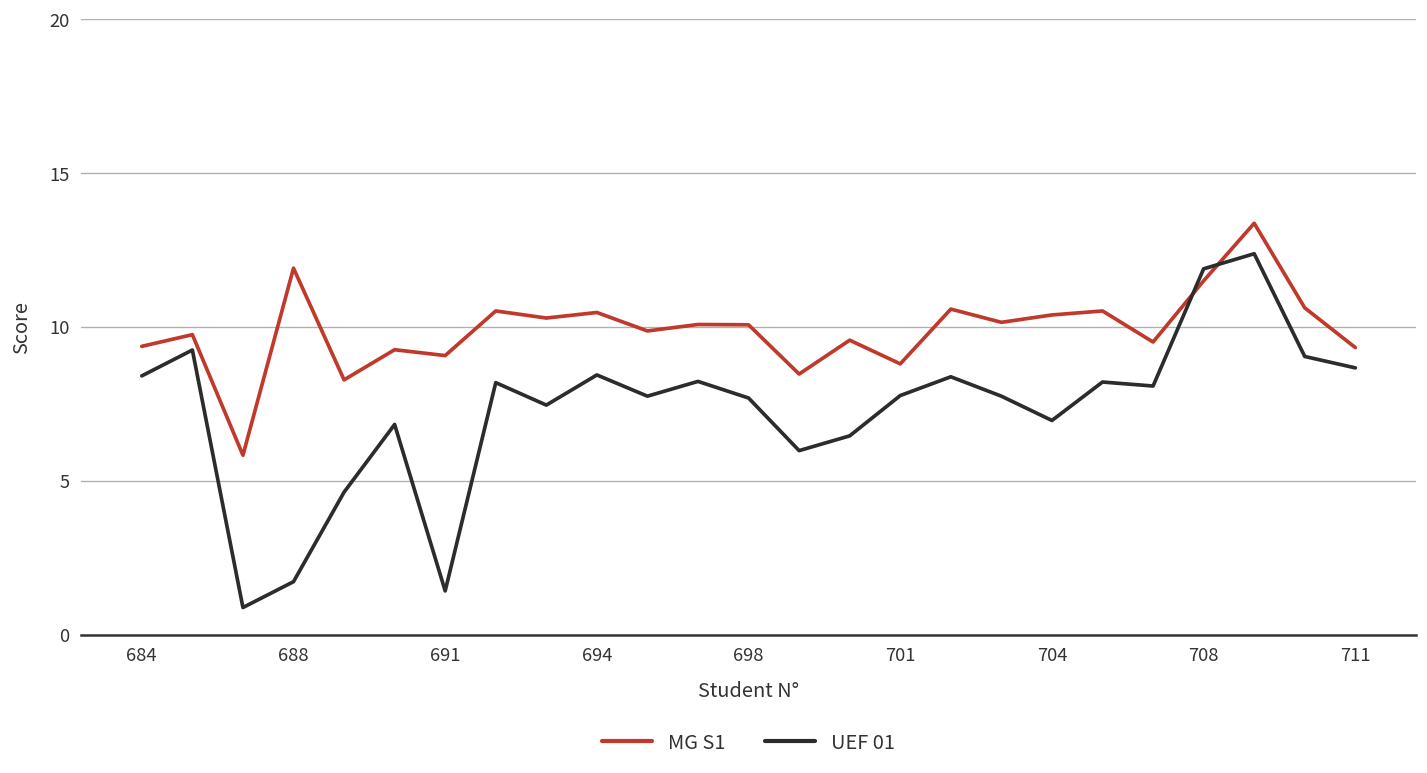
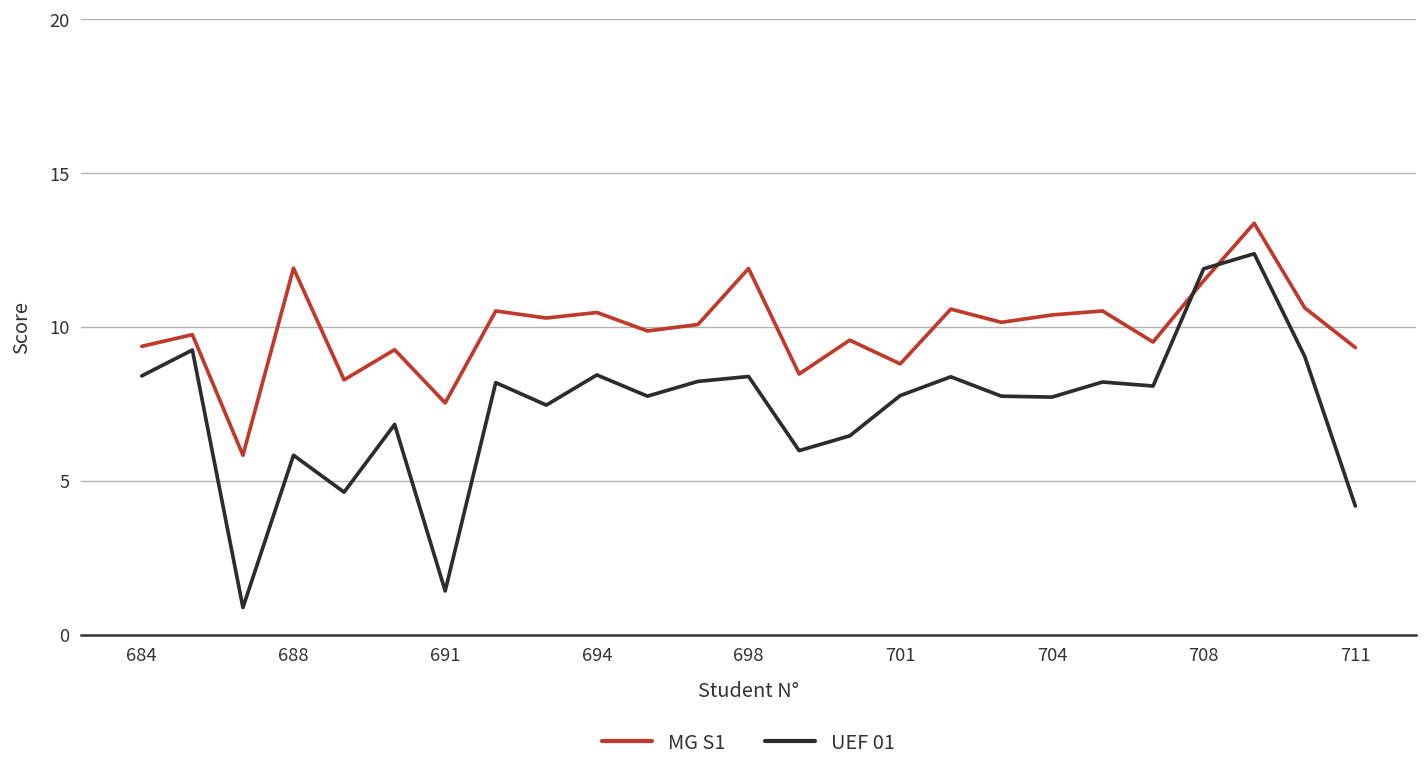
  {
    "MG S1": {
      "684": 9.4,
      "688": 11.9,
-     "691": 9.1,
+     "691": 7.5,
      "694": 10.5,
-     "698": 10.1,
+     "698": 11.9,
      "701": 8.8,
      "704": 10.4,
      "708": 11.5,
      "711": 9.3
    },
    "UEF 01": {
      "684": 8.4,
-     "688": 1.7,
+     "688": 5.8,
      "691": 1.4,
      "694": 8.4,
-     "698": 7.7,
+     "698": 8.4,
      "701": 7.8,
-     "704": 7.0,
+     "704": 7.7,
      "708": 11.9,
-     "711": 8.7
+     "711": 4.2
    }
  }
